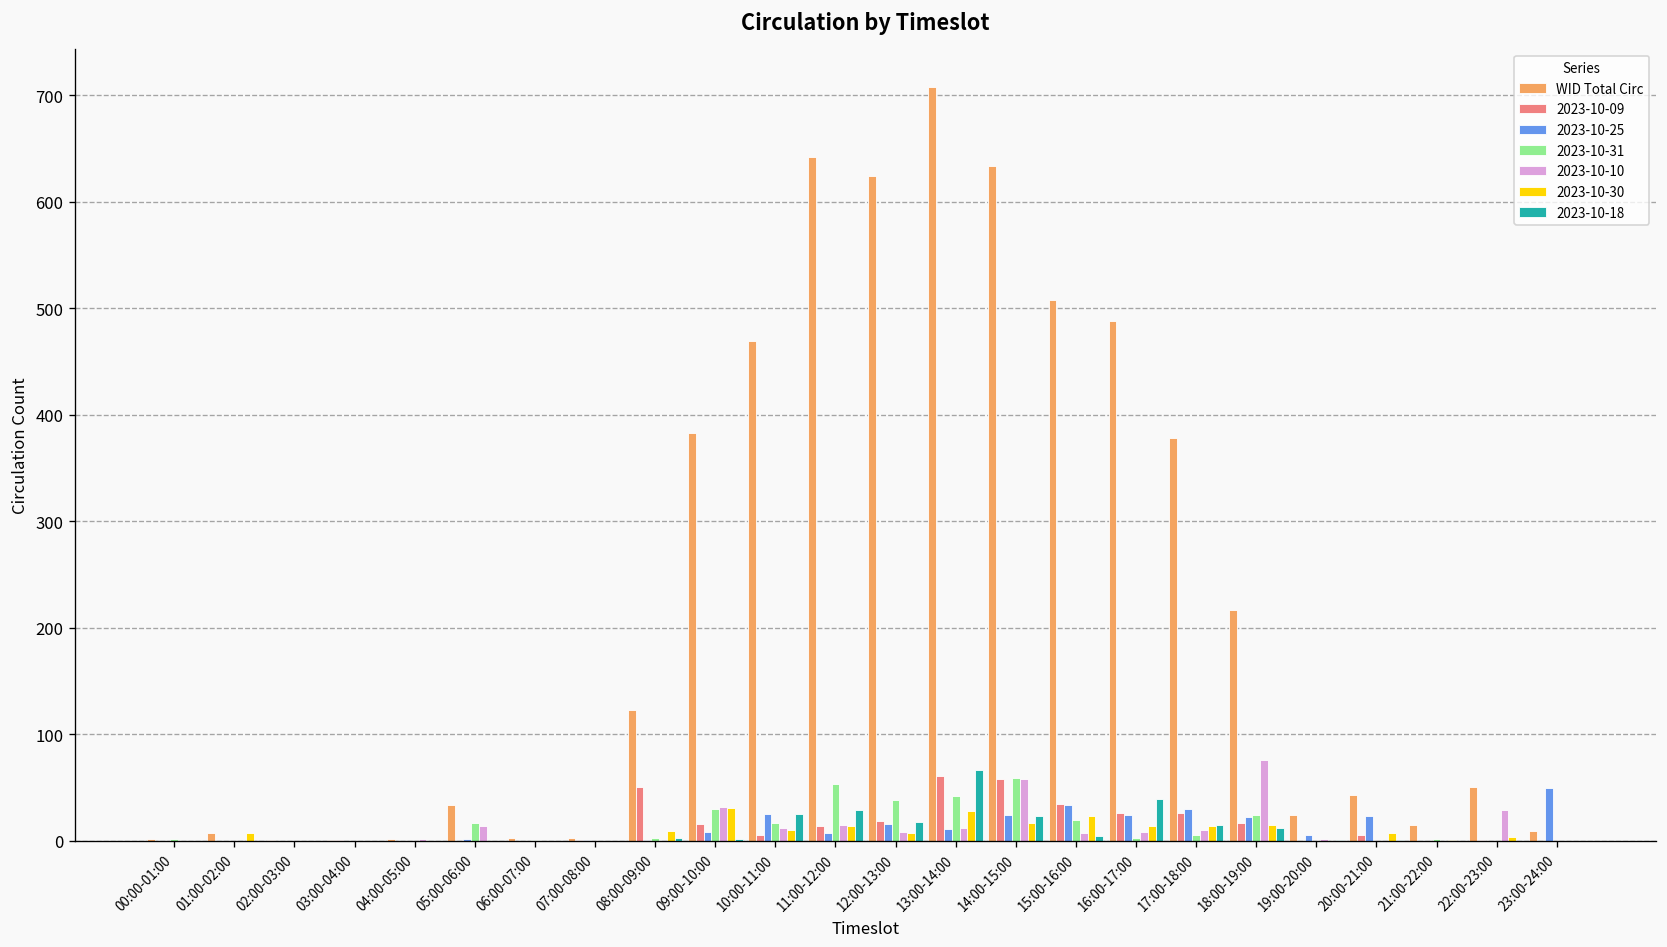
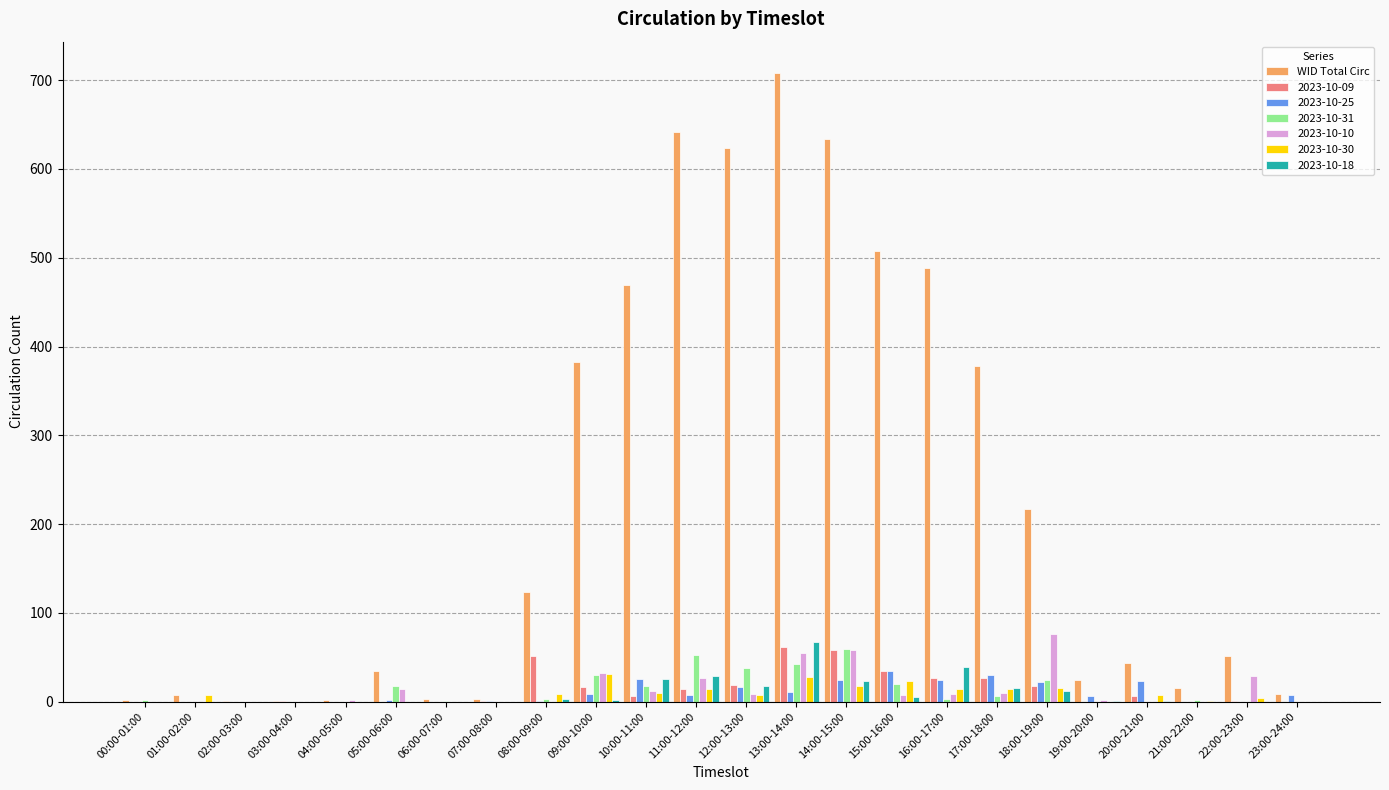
  {
    "2023-10-25": {
      "00:00-01:00": 0,
      "01:00-02:00": 0,
      "02:00-03:00": 0,
      "03:00-04:00": 0,
      "04:00-05:00": 0,
      "06:00-07:00": 0,
      "09:00-10:00": 10,
      "10:00-11:00": 30,
      "11:00-12:00": 10,
      "12:00-13:00": 20,
      "13:00-14:00": 10,
      "14:00-15:00": 20,
      "15:00-16:00": 30,
      "16:00-17:00": 20,
      "17:00-18:00": 30,
      "18:00-19:00": 20,
      "19:00-20:00": 10,
      "20:00-21:00": 20,
      "21:00-22:00": 0,
      "22:00-23:00": 0,
-     "23:00-24:00": 50
+     "23:00-24:00": 10
    },
    "2023-10-31": {
      "01:00-02:00": 0,
      "02:00-03:00": 0,
      "03:00-04:00": 0,
      "04:00-05:00": 0,
      "05:00-06:00": 20,
      "07:00-08:00": 0,
      "08:00-09:00": 0,
      "09:00-10:00": 30,
      "10:00-11:00": 20,
      "11:00-12:00": 50,
      "12:00-13:00": 40,
      "13:00-14:00": 40,
      "14:00-15:00": 60,
      "15:00-16:00": 20,
      "16:00-17:00": 0,
      "17:00-18:00": 10,
      "18:00-19:00": 20,
      "19:00-20:00": 0,
      "20:00-21:00": 0,
      "22:00-23:00": 0,
      "23:00-24:00": 0
    },
    "2023-10-10": {
      "00:00-01:00": 0,
      "01:00-02:00": 0,
      "02:00-03:00": 0,
      "03:00-04:00": 0,
      "05:00-06:00": 10,
      "06:00-07:00": 0,
      "07:00-08:00": 0,
      "08:00-09:00": 0,
      "09:00-10:00": 30,
      "10:00-11:00": 10,
-     "11:00-12:00": 20,
+     "11:00-12:00": 30,
      "12:00-13:00": 10,
-     "13:00-14:00": 10,
+     "13:00-14:00": 60,
      "14:00-15:00": 60,
      "15:00-16:00": 10,
      "16:00-17:00": 10,
      "17:00-18:00": 10,
      "18:00-19:00": 80,
      "20:00-21:00": 0,
      "21:00-22:00": 0,
      "22:00-23:00": 30,
      "23:00-24:00": 0
    },
    "2023-10-30": {
      "00:00-01:00": 0,
      "01:00-02:00": 10,
      "02:00-03:00": 0,
      "03:00-04:00": 0,
      "04:00-05:00": 0,
      "05:00-06:00": 0,
      "06:00-07:00": 0,
      "07:00-08:00": 0,
      "08:00-09:00": 10,
      "09:00-10:00": 30,
      "10:00-11:00": 10,
      "11:00-12:00": 10,
      "12:00-13:00": 10,
      "13:00-14:00": 30,
      "14:00-15:00": 20,
      "15:00-16:00": 20,
      "16:00-17:00": 10,
      "17:00-18:00": 10,
      "18:00-19:00": 20,
      "19:00-20:00": 0,
      "20:00-21:00": 10,
      "22:00-23:00": 0,
      "23:00-24:00": 0
    },
    "2023-10-18": {
      "00:00-01:00": 0,
      "01:00-02:00": 0,
      "02:00-03:00": 0,
      "03:00-04:00": 0,
      "04:00-05:00": 0,
      "05:00-06:00": 0,
      "06:00-07:00": 0,
      "07:00-08:00": 0,
      "08:00-09:00": 0,
      "10:00-11:00": 30,
      "11:00-12:00": 30,
      "12:00-13:00": 20,
      "13:00-14:00": 70,
      "14:00-15:00": 20,
      "15:00-16:00": 10,
      "16:00-17:00": 40,
      "17:00-18:00": 20,
      "18:00-19:00": 10,
      "21:00-22:00": 0,
      "22:00-23:00": 0,
      "23:00-24:00": 0
    }
  }
